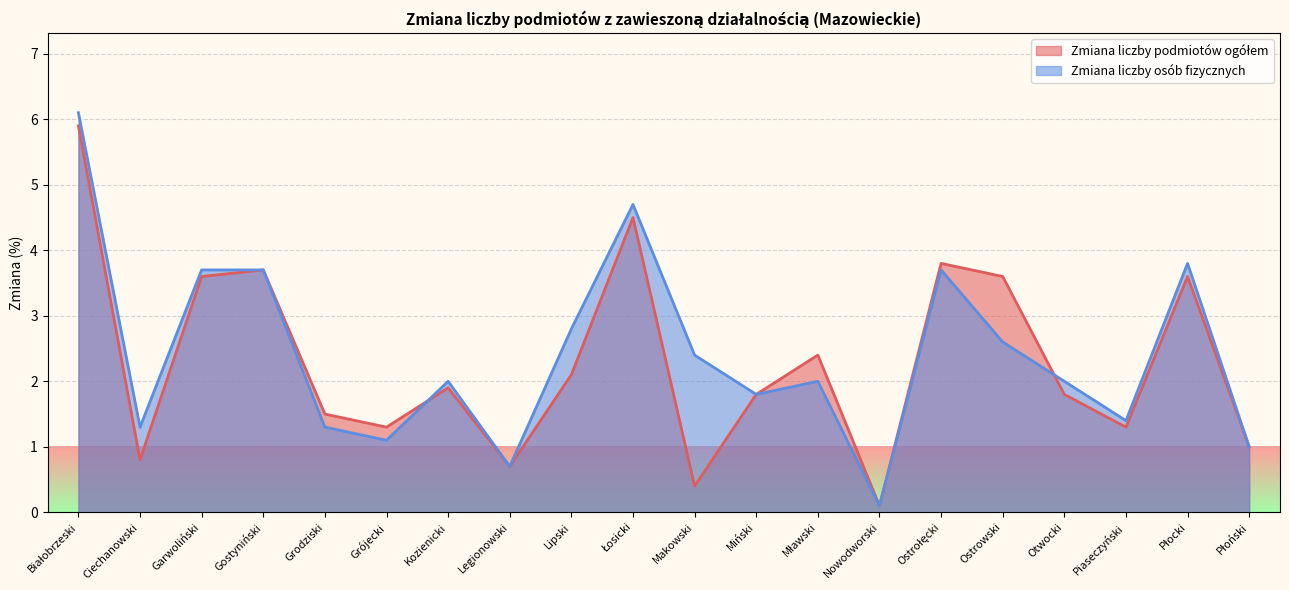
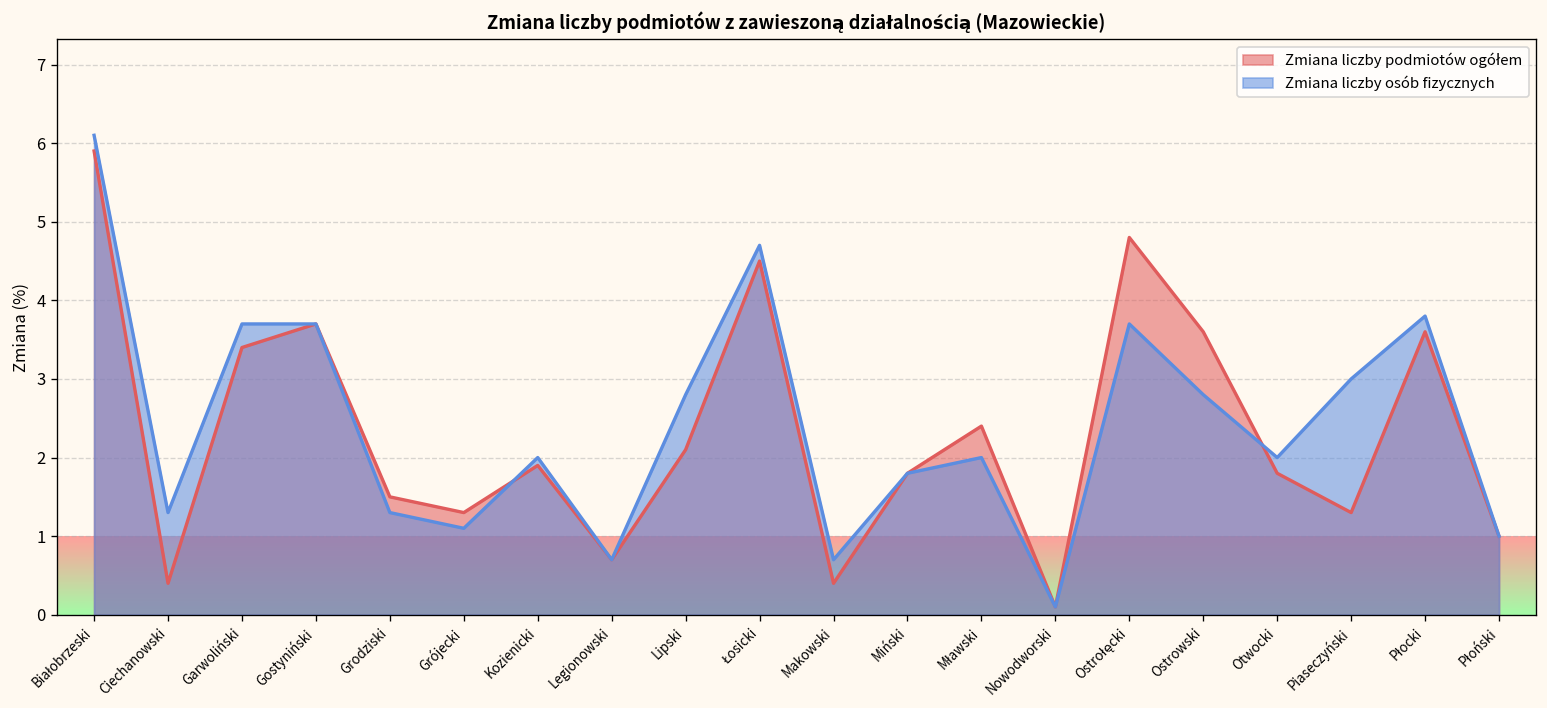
  {
    "Zmiana liczby podmiotów ogółem": {
      "Białobrzeski": 5.9,
-     "Ciechanowski": 0.8,
-     "Garwoliński": 3.6,
+     "Ciechanowski": 0.4,
+     "Garwoliński": 3.4,
      "Grodziski": 1.5,
      "Grójecki": 1.3,
      "Kozienicki": 1.9,
      "Lipski": 2.1,
      "Łosicki": 4.5,
      "Makowski": 0.4,
      "Mławski": 2.4,
-     "Ostrołęcki": 3.8,
+     "Ostrołęcki": 4.8,
      "Ostrowski": 3.6,
      "Otwocki": 1.8,
      "Piaseczyński": 1.3,
      "Płocki": 3.6
    },
    "Zmiana liczby osób fizycznych": {
      "Białobrzeski": 6.1,
      "Ciechanowski": 1.3,
      "Garwoliński": 3.7,
      "Grodziski": 1.3,
      "Grójecki": 1.1,
      "Kozienicki": 2.0,
      "Lipski": 2.8,
      "Łosicki": 4.7,
-     "Makowski": 2.4,
+     "Makowski": 0.7,
      "Mławski": 2.0,
      "Ostrołęcki": 3.7,
-     "Ostrowski": 2.6,
+     "Ostrowski": 2.8,
      "Otwocki": 2.0,
-     "Piaseczyński": 1.4,
+     "Piaseczyński": 3.0,
      "Płocki": 3.8
    }
  }
